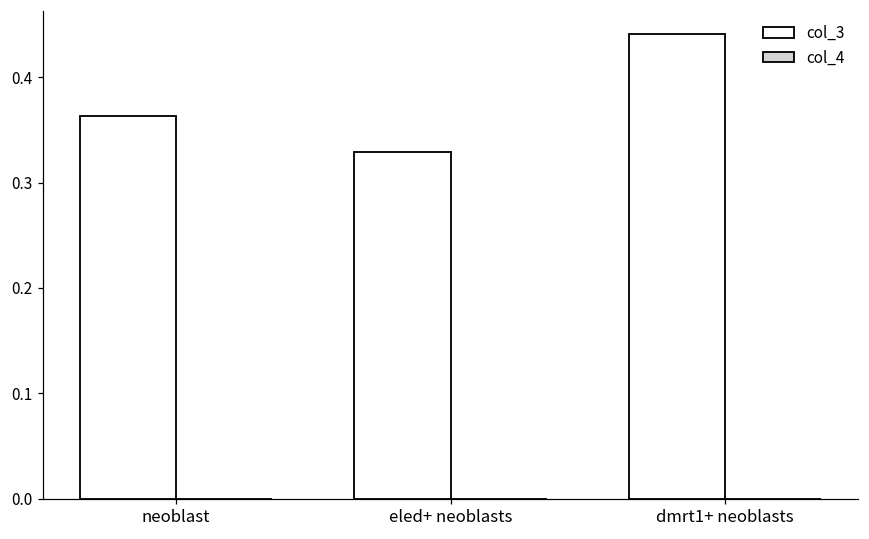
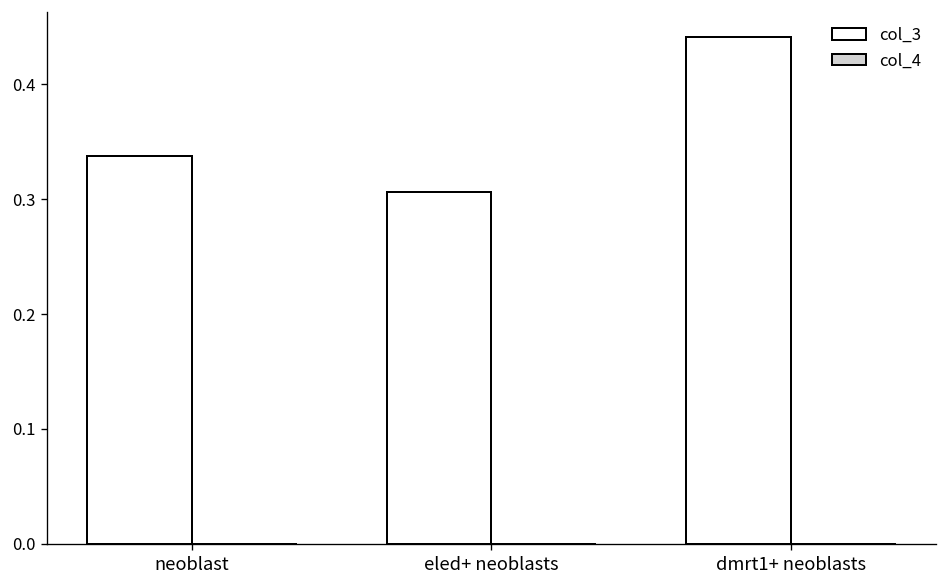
  {
    "col_3": {
-     "neoblast": 0.36,
-     "eled+ neoblasts": 0.33,
+     "neoblast": 0.34,
+     "eled+ neoblasts": 0.31,
      "dmrt1+ neoblasts": 0.44
    },
    "col_4": {
      "neoblast": 0.00
    }
  }
